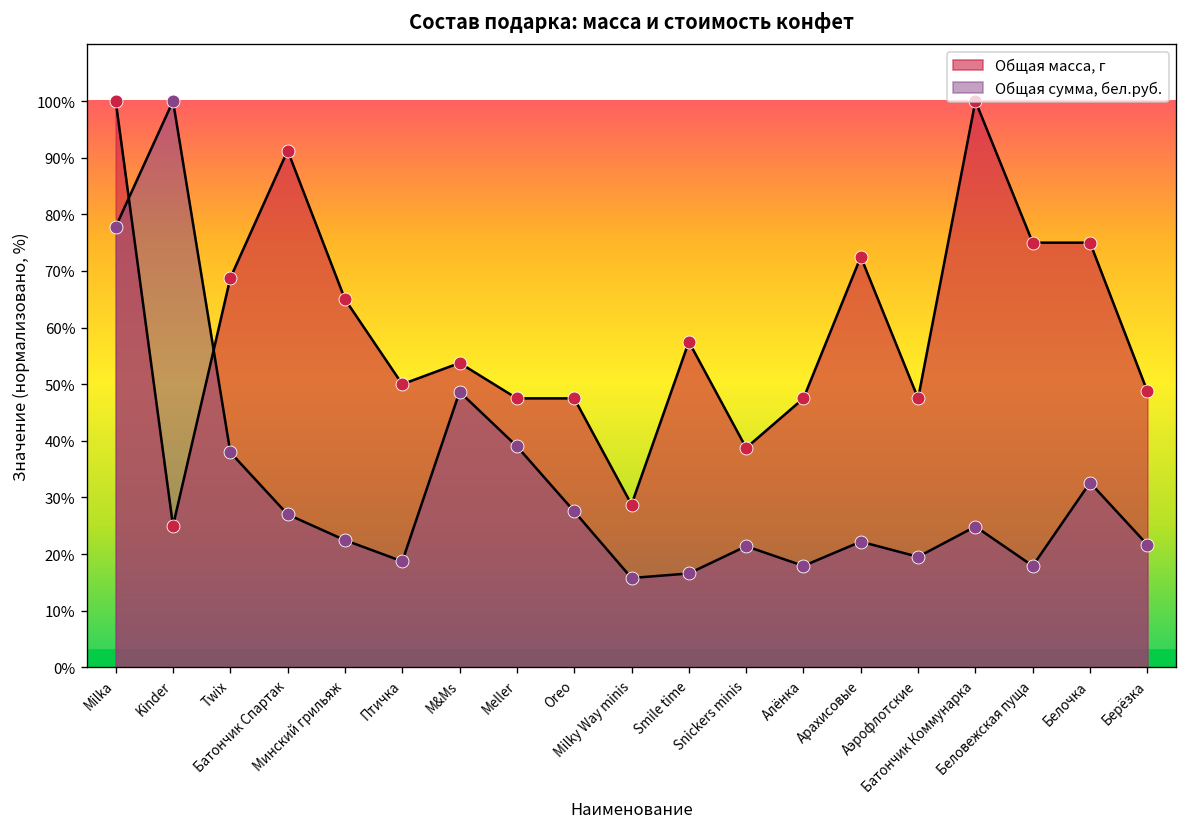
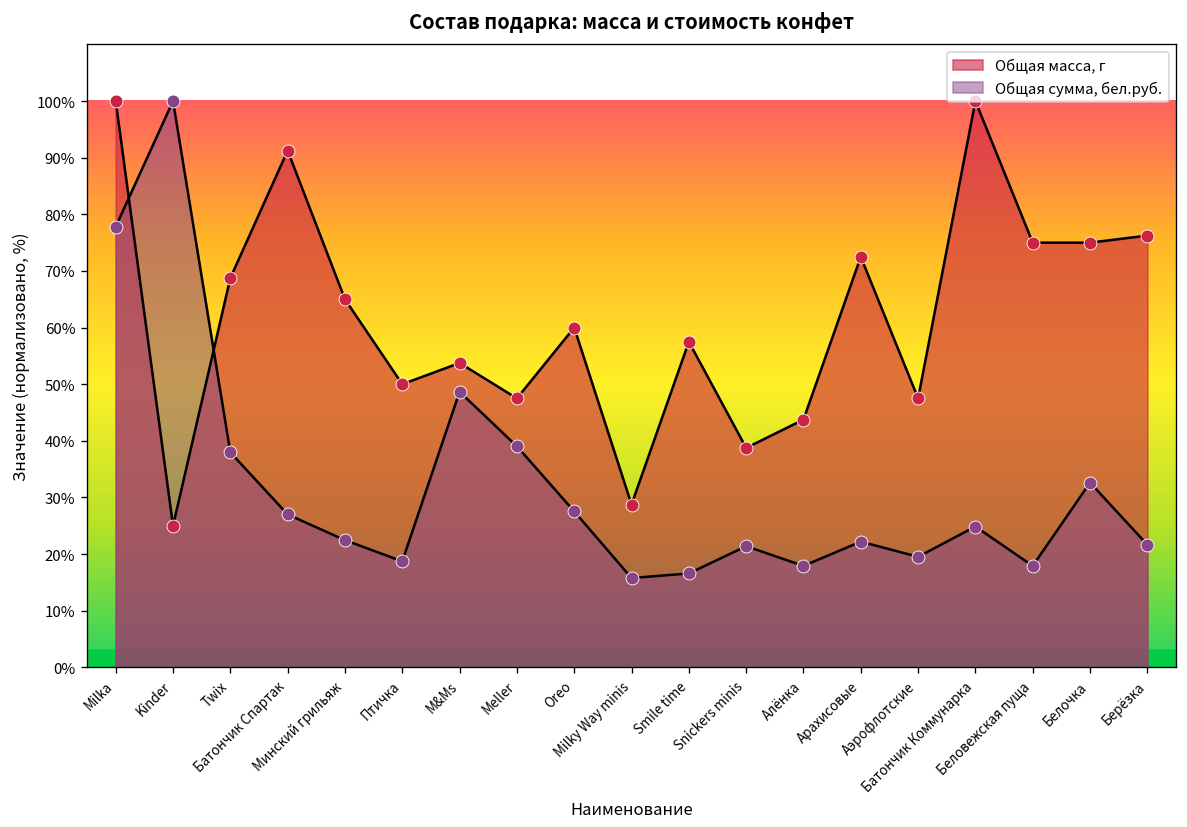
  {
    "Общая масса, г": {
      "Milka": "100%",
      "Kinder": "25%",
      "Twix": "69%",
      "Батончик Спартак": "91%",
      "Минский грильяж": "65%",
      "Птичка": "50%",
      "M&Ms": "54%",
      "Meller": "48%",
-     "Oreo": "48%",
+     "Oreo": "60%",
      "Milky Way minis": "29%",
      "Smile time": "57%",
      "Snickers minis": "39%",
-     "Алёнка": "48%",
+     "Алёнка": "44%",
      "Арахисовые": "73%",
      "Аэрофлотские": "48%",
      "Беловежская пуща": "75%",
      "Белочка": "75%",
-     "Берёзка": "49%"
+     "Берёзка": "76%"
    },
    "Общая сумма, бел.руб.": {
      "Milka": "78%",
      "Kinder": "100%",
      "Twix": "38%",
      "Батончик Спартак": "27%",
      "Минский грильяж": "22%",
      "Птичка": "19%",
      "M&Ms": "49%",
      "Meller": "39%",
      "Oreo": "28%",
      "Milky Way minis": "16%",
      "Smile time": "17%",
      "Snickers minis": "21%",
      "Алёнка": "18%",
      "Арахисовые": "22%",
      "Аэрофлотские": "20%",
      "Батончик Коммунарка": "25%",
      "Беловежская пуща": "18%",
      "Белочка": "33%",
      "Берёзка": "22%"
    }
  }
